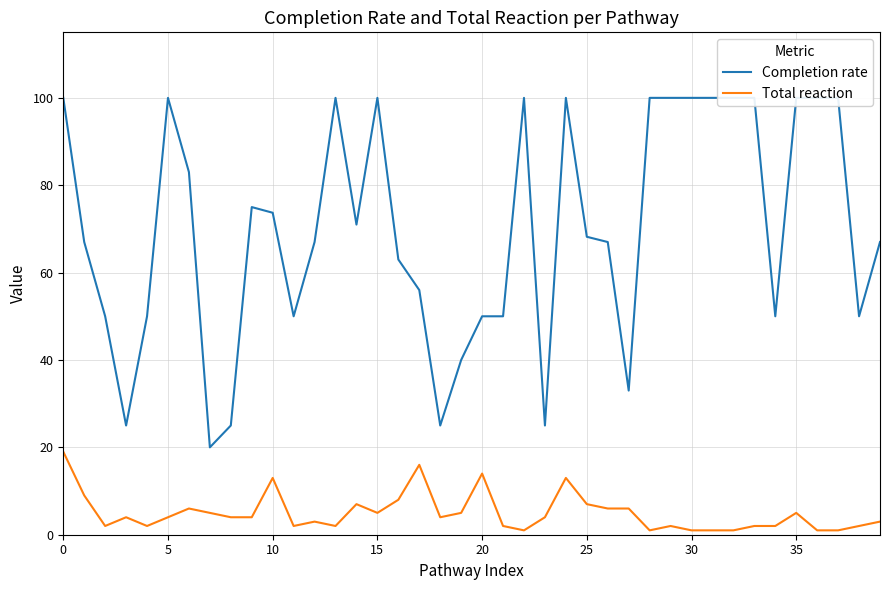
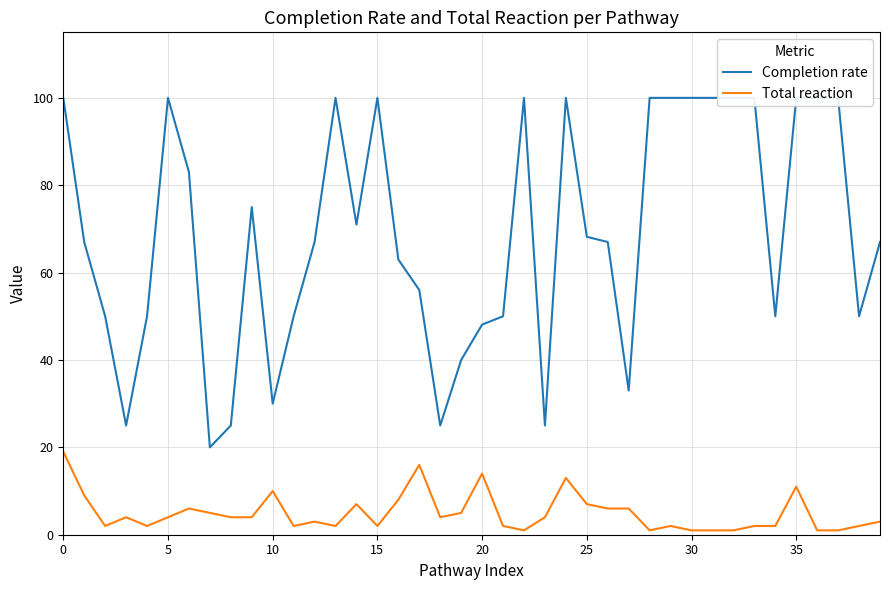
  {
    "Completion rate": {
      "0": 100,
      "5": 100,
-     "10": 74,
+     "10": 30,
      "15": 100,
-     "20": 50,
+     "20": 48,
      "25": 68,
      "30": 100
    },
    "Total reaction": {
      "0": 19,
      "5": 4,
-     "10": 13,
-     "15": 5,
+     "10": 10,
+     "15": 2,
      "20": 14,
      "25": 7,
      "30": 1,
-     "35": 5
+     "35": 11
    }
  }
